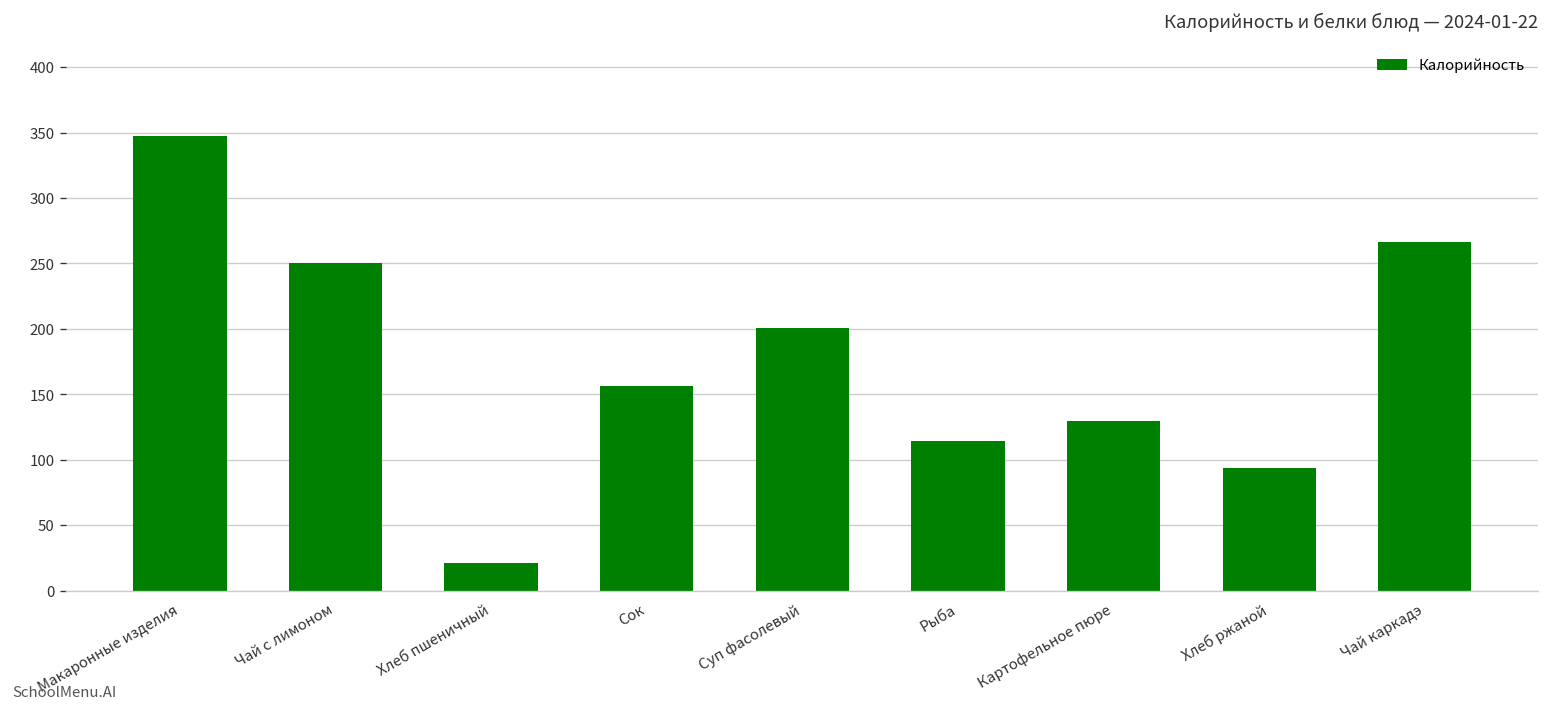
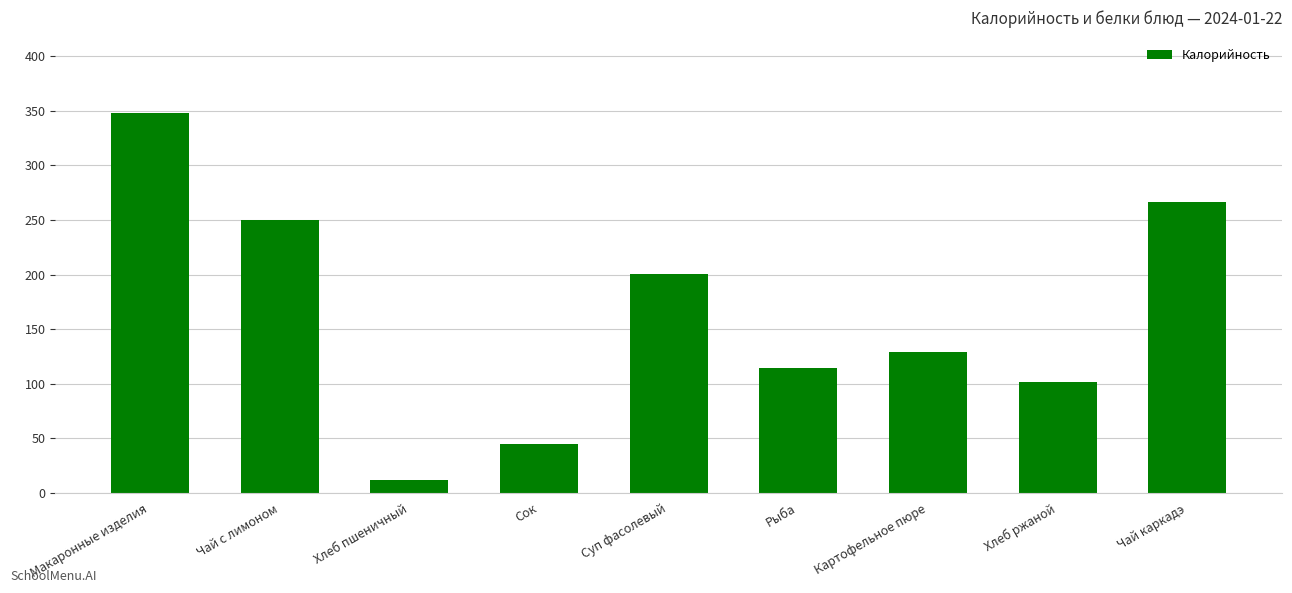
  {
    "Макаронные изделия": 348,
    "Чай с лимоном": 250,
-   "Хлеб пшеничный": 21,
-   "Сок": 156,
+   "Хлеб пшеничный": 12,
+   "Сок": 45,
    "Суп фасолевый": 200,
    "Рыба": 114,
    "Картофельное пюре": 129,
-   "Хлеб ржаной": 94,
+   "Хлеб ржаной": 102,
    "Чай каркадэ": 266
  }
